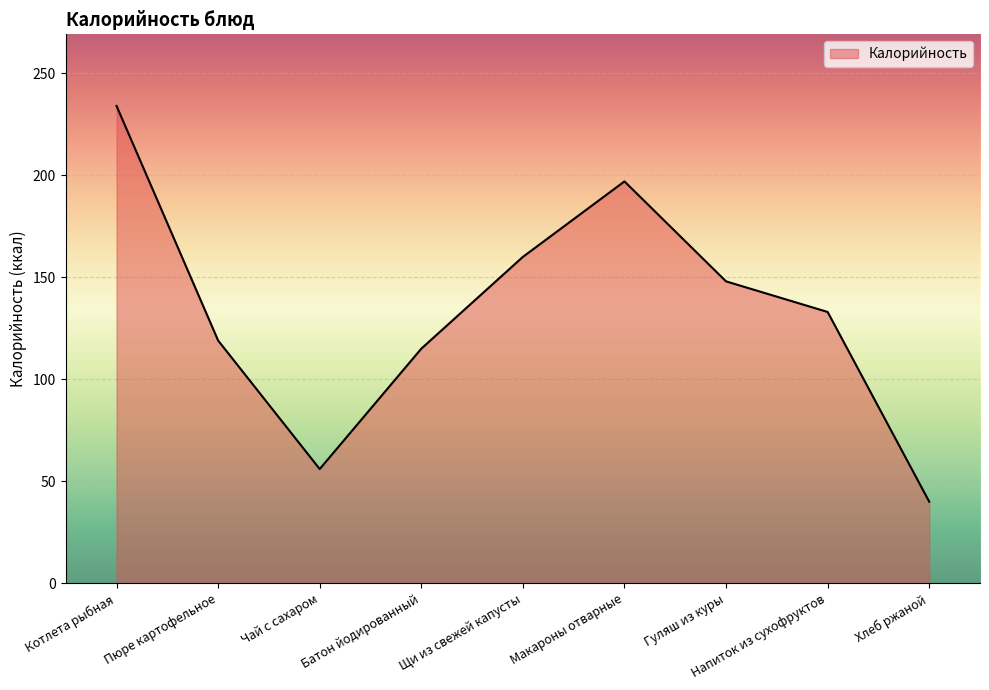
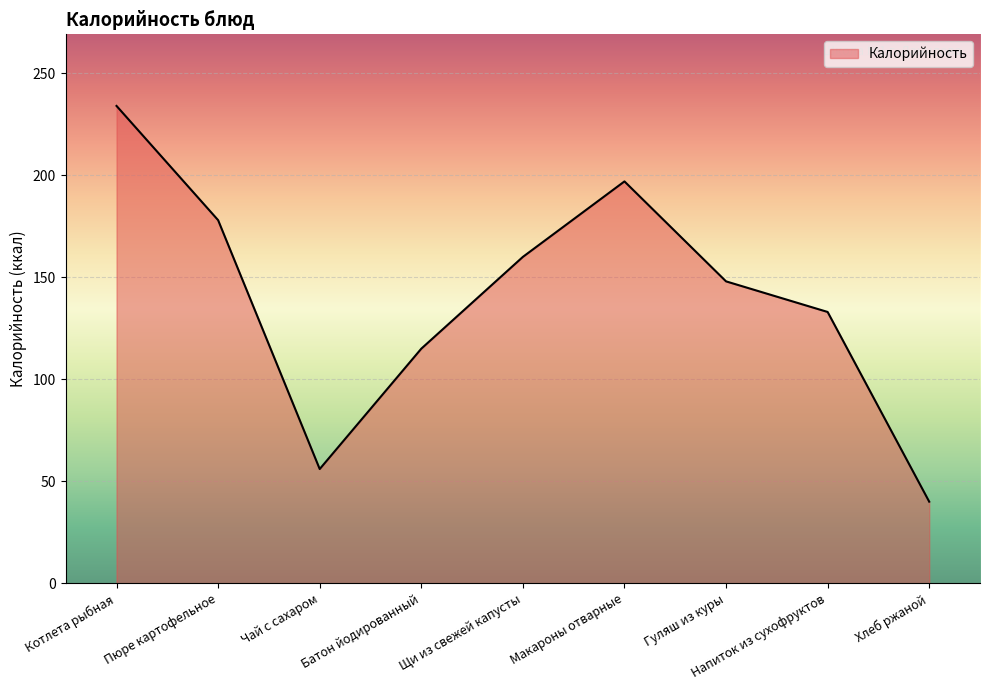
  {
    "Котлета рыбная": 234,
-   "Пюре картофельное": 119,
+   "Пюре картофельное": 178,
    "Чай с сахаром": 56,
    "Батон йодированный": 115,
    "Щи из свежей капусты": 160,
    "Макароны отварные": 197,
    "Гуляш из куры": 148,
    "Напиток из сухофруктов": 133,
    "Хлеб ржаной": 40
  }
